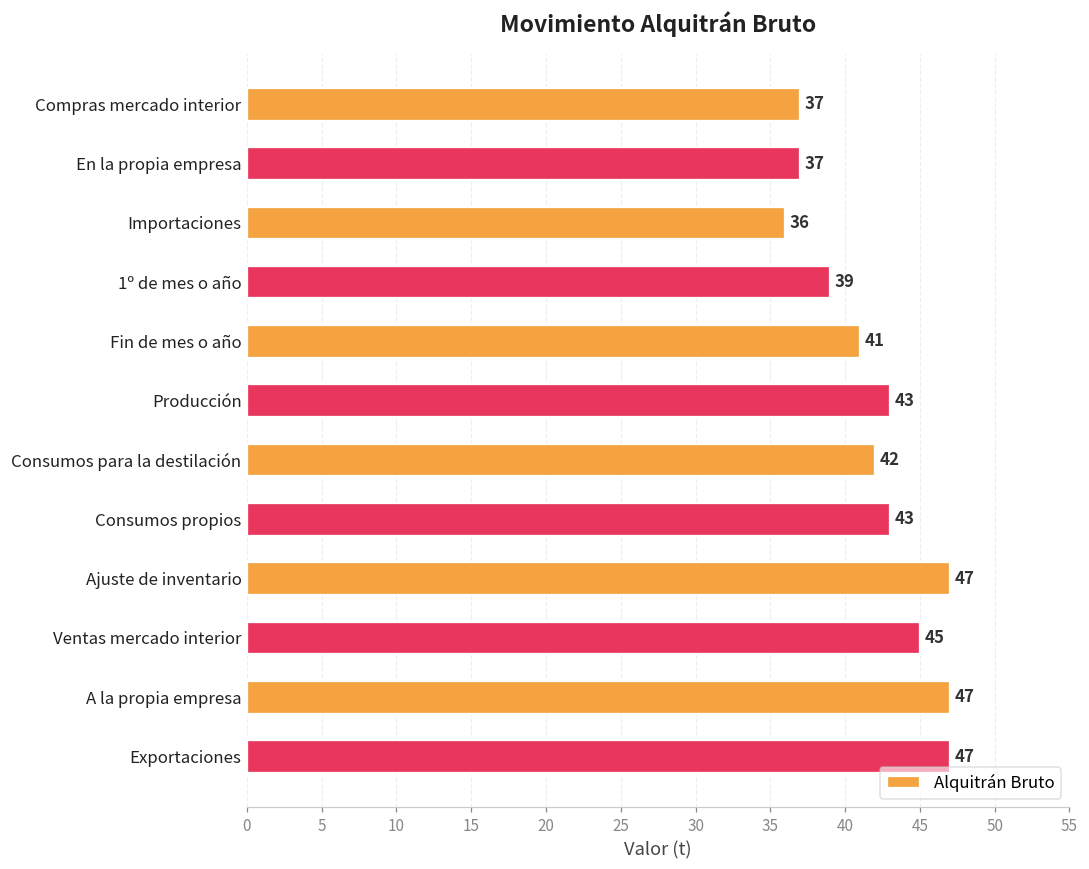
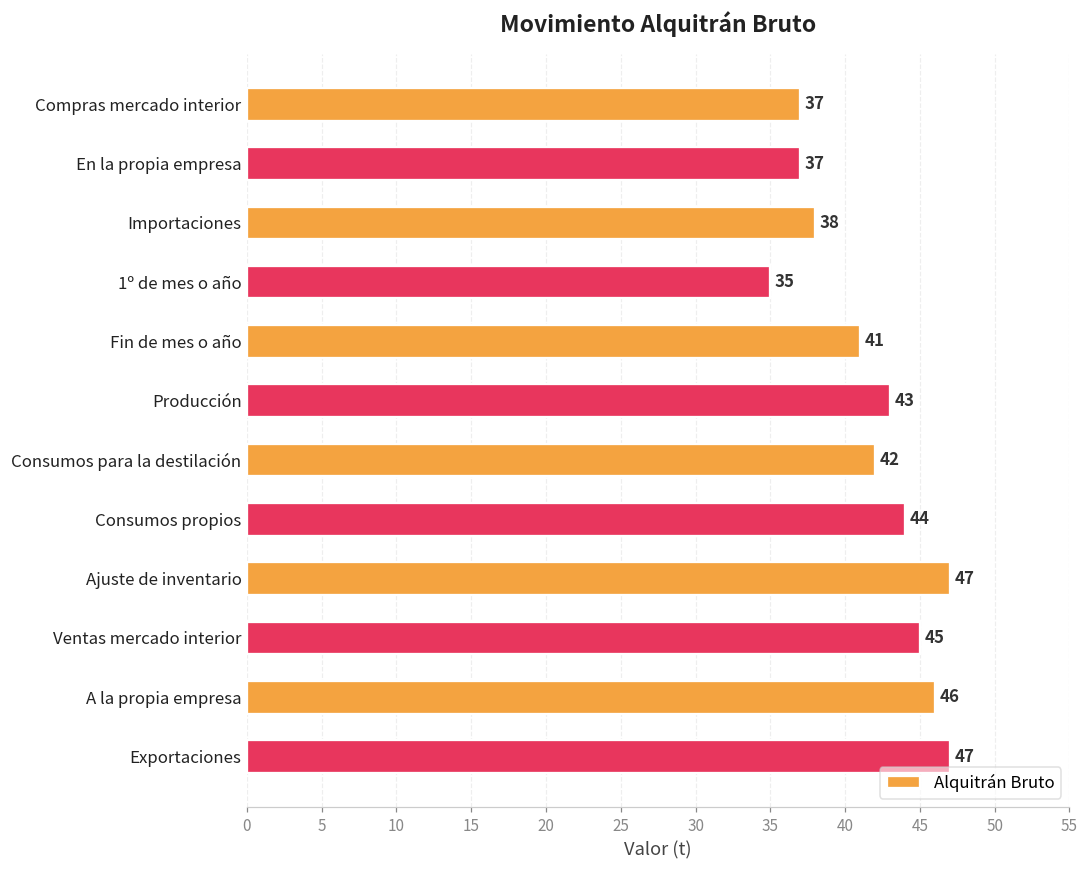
  {
    "Compras mercado interior": 37,
    "En la propia empresa": 37,
-   "Importaciones": 36,
-   "1º de mes o año": 39,
+   "Importaciones": 38,
+   "1º de mes o año": 35,
    "Fin de mes o año": 41,
    "Producción": 43,
    "Consumos para la destilación": 42,
-   "Consumos propios": 43,
+   "Consumos propios": 44,
    "Ajuste de inventario": 47,
    "Ventas mercado interior": 45,
-   "A la propia empresa": 47,
+   "A la propia empresa": 46,
    "Exportaciones": 47
  }
